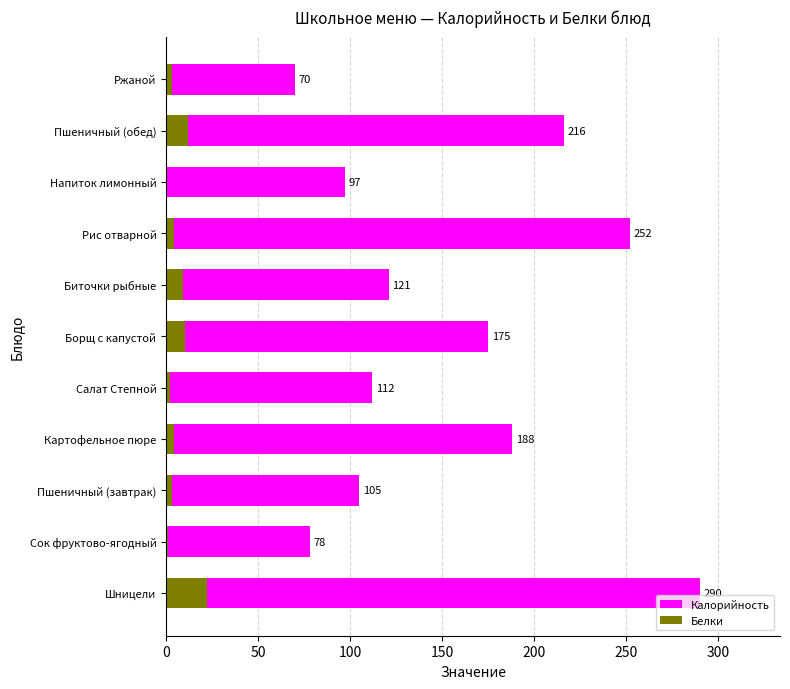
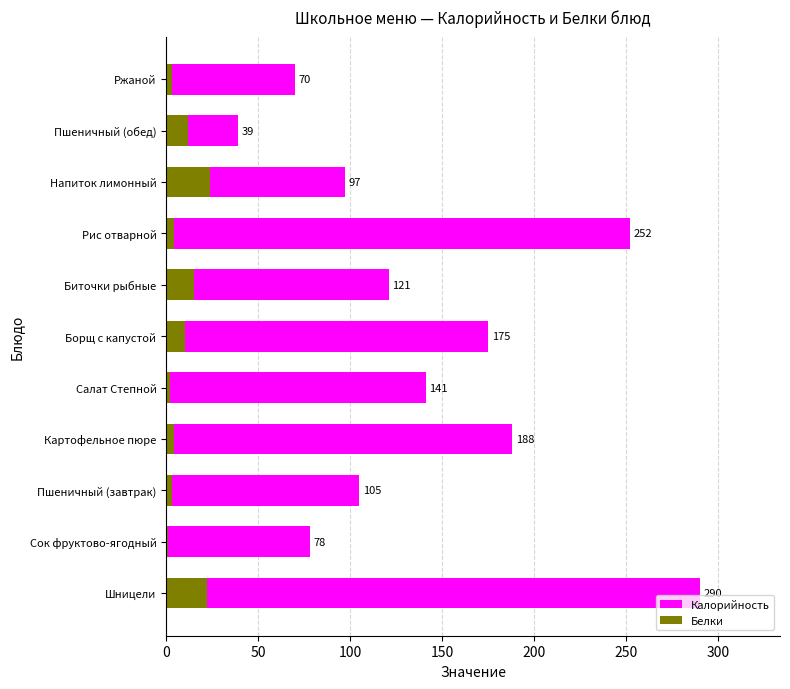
  {
    "Калорийность": {
      "Ржаной": 70,
-     "Пшеничный (обед)": 216,
+     "Пшеничный (обед)": 39,
      "Напиток лимонный": 97,
      "Рис отварной": 252,
      "Биточки рыбные": 121,
      "Борщ с капустой": 175,
-     "Салат Степной": 112,
+     "Салат Степной": 141,
      "Картофельное пюре": 188,
      "Пшеничный (завтрак)": 105,
      "Сок фруктово-ягодный": 78
    },
    "Белки": {
-     "Напиток лимонный": 0,
-     "Биточки рыбные": 9
+     "Напиток лимонный": 24,
+     "Биточки рыбные": 15
    }
  }
